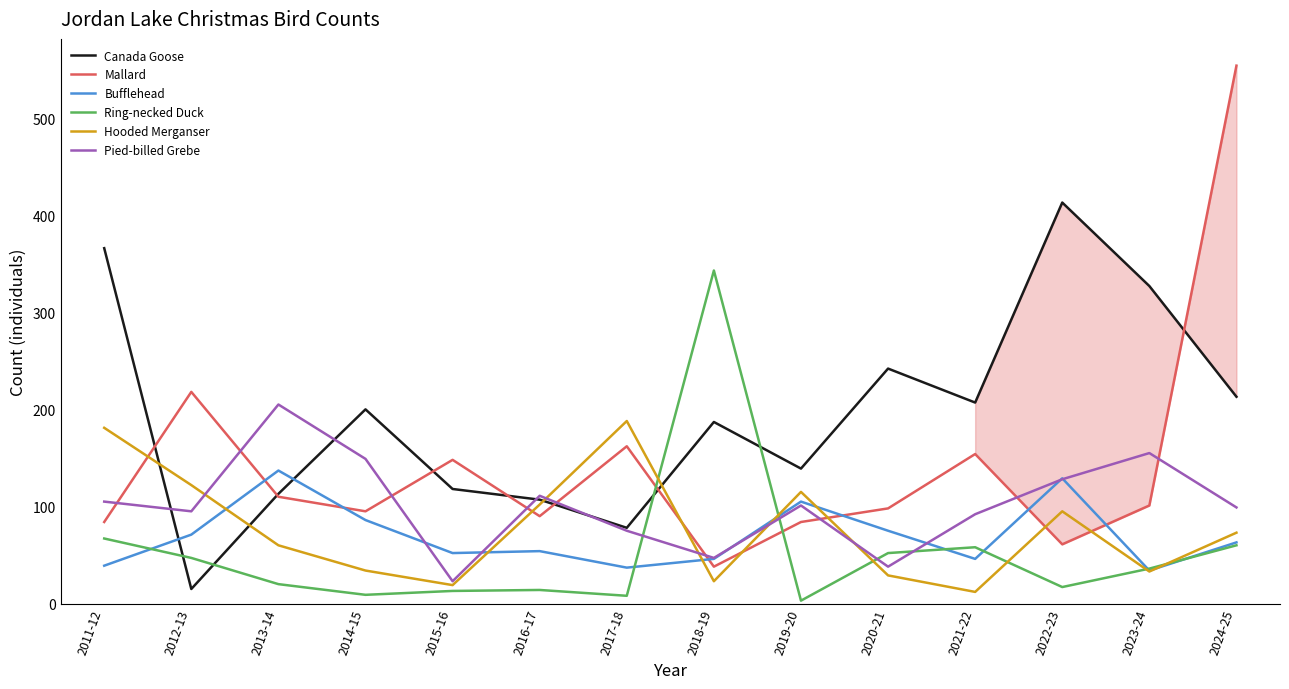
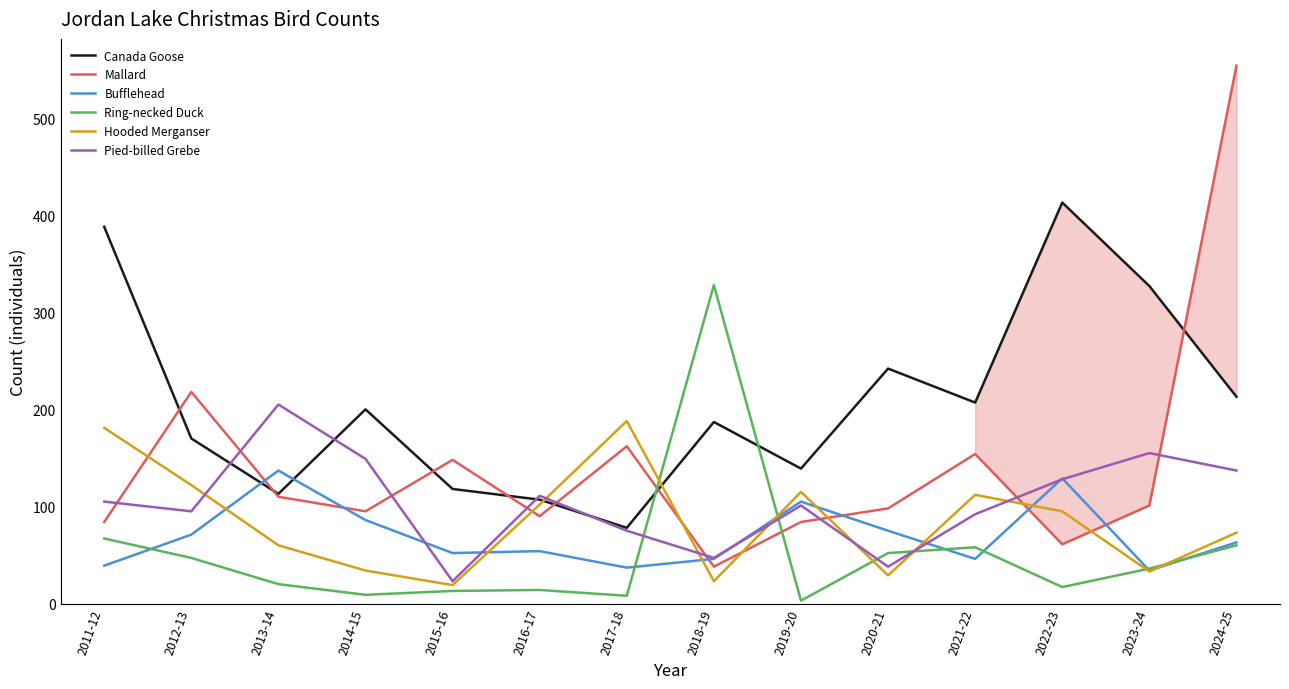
  {
    "Canada Goose": {
-     "2011-12": 370,
-     "2012-13": 20,
+     "2011-12": 390,
+     "2012-13": 170,
      "2013-14": 110,
      "2014-15": 200,
      "2015-16": 120,
      "2016-17": 110,
      "2017-18": 80,
      "2018-19": 190,
      "2019-20": 140,
      "2020-21": 240,
      "2024-25": 210
    },
    "Bufflehead": {
      "2011-12": 40,
      "2012-13": 70,
      "2013-14": 140,
      "2014-15": 90,
      "2015-16": 50,
      "2016-17": 50,
      "2017-18": 40,
      "2019-20": 110,
      "2020-21": 80,
      "2021-22": 50,
      "2024-25": 60
    },
    "Ring-necked Duck": {
      "2011-12": 70,
      "2012-13": 50,
      "2013-14": 20,
      "2014-15": 10,
      "2015-16": 10,
      "2016-17": 10,
      "2017-18": 10,
-     "2018-19": 340,
+     "2018-19": 330,
      "2019-20": 0,
      "2020-21": 50,
      "2021-22": 60,
      "2022-23": 20,
      "2024-25": 60
    },
    "Hooded Merganser": {
      "2011-12": 180,
      "2012-13": 120,
      "2013-14": 60,
      "2014-15": 30,
      "2015-16": 20,
      "2016-17": 100,
      "2017-18": 190,
      "2018-19": 20,
      "2019-20": 120,
      "2020-21": 30,
-     "2021-22": 10,
+     "2021-22": 110,
      "2022-23": 100,
      "2024-25": 70
    },
    "Pied-billed Grebe": {
      "2011-12": 110,
      "2012-13": 100,
      "2013-14": 210,
      "2014-15": 150,
      "2015-16": 20,
      "2016-17": 110,
      "2017-18": 80,
      "2019-20": 100,
      "2020-21": 40,
      "2021-22": 90,
      "2023-24": 160,
-     "2024-25": 100
+     "2024-25": 140
    }
  }
